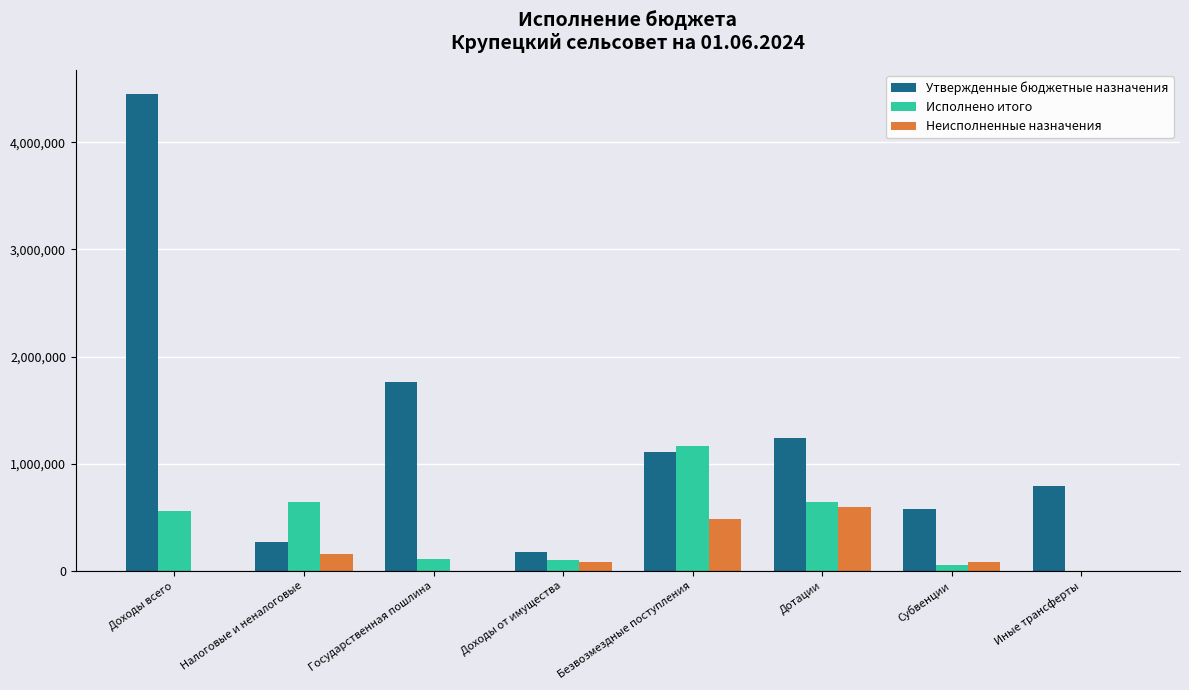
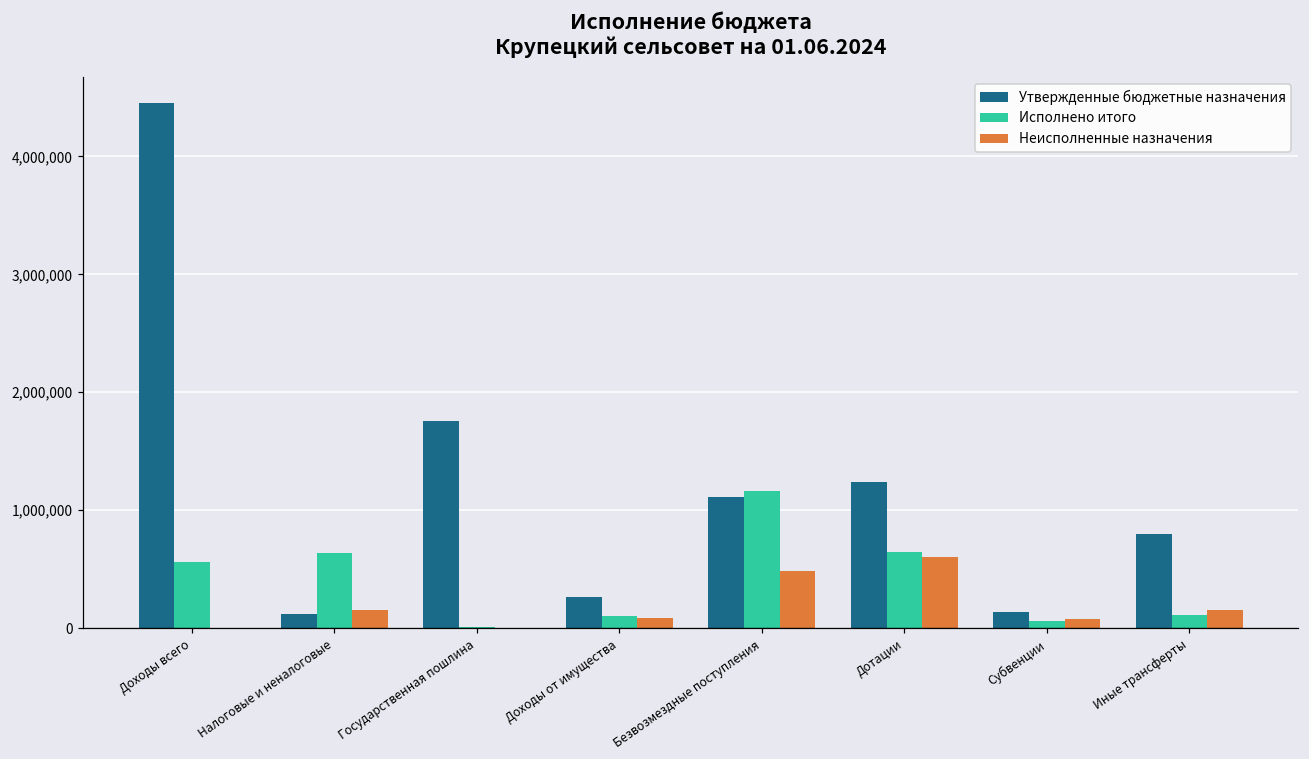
  {
    "Утвержденные бюджетные назначения": {
      "Доходы всего": "4,450,000",
-     "Налоговые и неналоговые": "270,000",
+     "Налоговые и неналоговые": "120,000",
      "Государственная пошлина": "1,760,000",
-     "Доходы от имущества": "180,000",
+     "Доходы от имущества": "260,000",
      "Безвозмездные поступления": "1,110,000",
      "Дотации": "1,240,000",
-     "Субвенции": "580,000",
+     "Субвенции": "130,000",
      "Иные трансферты": "790,000"
    },
    "Исполнено итого": {
      "Доходы всего": "560,000",
      "Налоговые и неналоговые": "640,000",
-     "Государственная пошлина": "110,000",
+     "Государственная пошлина": "10,000",
      "Доходы от имущества": "100,000",
      "Безвозмездные поступления": "1,160,000",
      "Дотации": "640,000",
      "Субвенции": "60,000",
-     "Иные трансферты": "0"
+     "Иные трансферты": "110,000"
    },
    "Неисполненные назначения": {
      "Доходы всего": "0",
      "Налоговые и неналоговые": "150,000",
      "Государственная пошлина": "0",
      "Доходы от имущества": "80,000",
      "Безвозмездные поступления": "480,000",
      "Дотации": "600,000",
      "Субвенции": "80,000",
-     "Иные трансферты": "0"
+     "Иные трансферты": "160,000"
    }
  }
